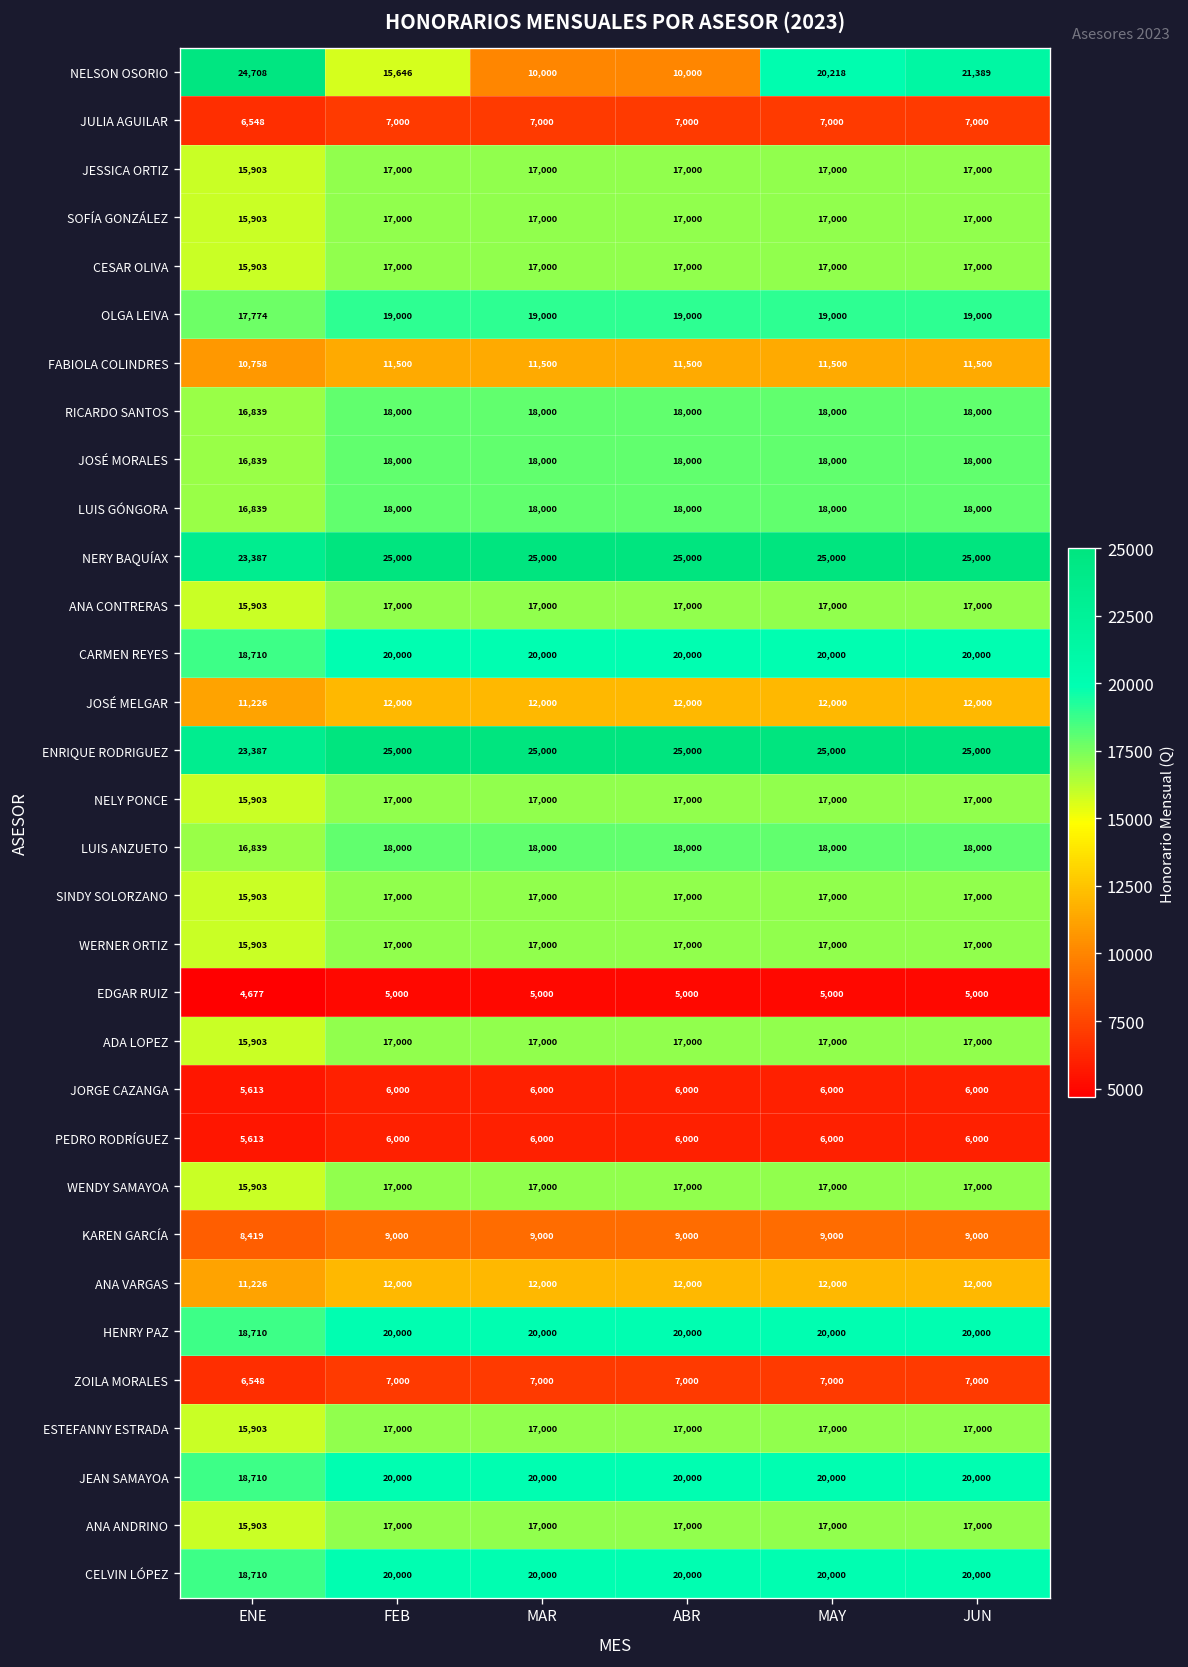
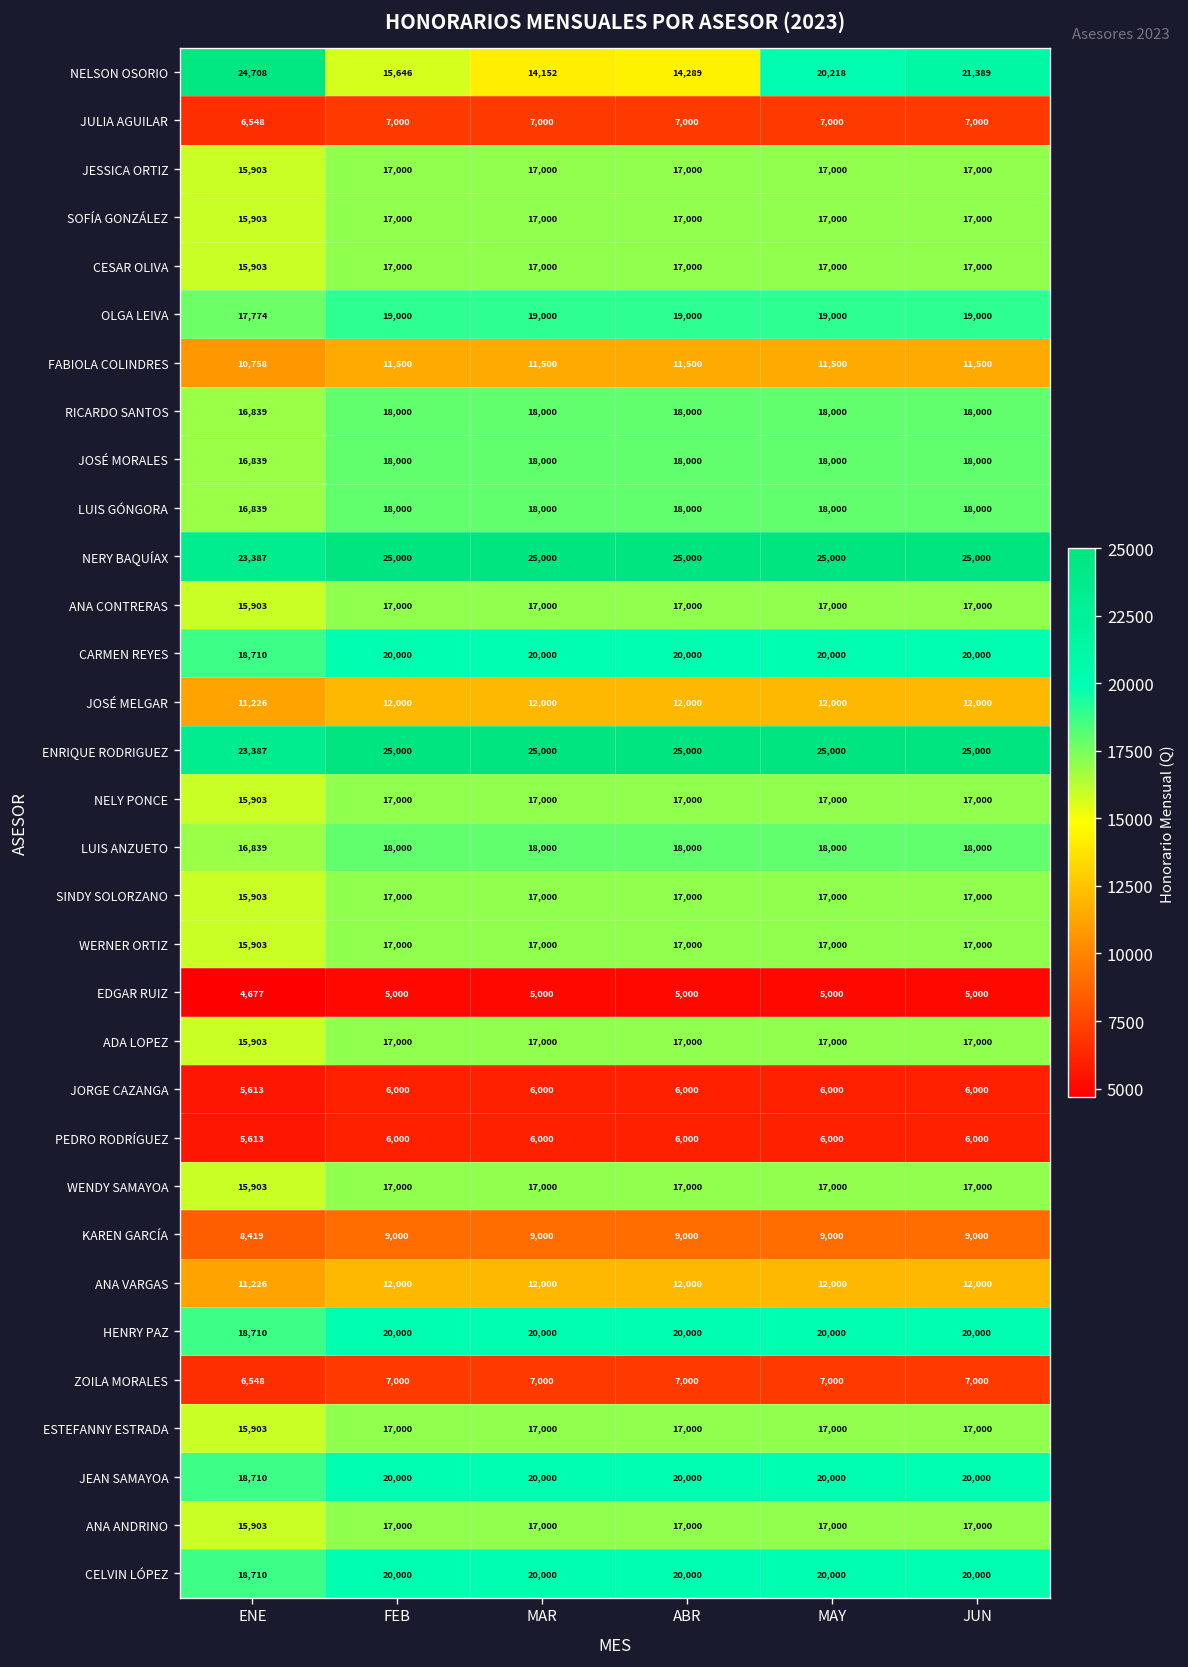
  {
    "NELSON OSORIO": {
      "ENE": "24,708",
      "FEB": "15,646",
-     "MAR": "10,000",
-     "ABR": "10,000",
+     "MAR": "14,152",
+     "ABR": "14,289",
      "MAY": "20,218",
      "JUN": "21,389"
    },
    "JULIA AGUILAR": {
      "ENE": "6,548",
      "FEB": "7,000",
      "MAR": "7,000",
      "ABR": "7,000",
      "MAY": "7,000",
      "JUN": "7,000"
    },
    "JESSICA ORTIZ": {
      "ENE": "15,903",
      "FEB": "17,000",
      "MAR": "17,000",
      "ABR": "17,000",
      "MAY": "17,000",
      "JUN": "17,000"
    },
    "SOFÍA GONZÁLEZ": {
      "ENE": "15,903",
      "FEB": "17,000",
      "MAR": "17,000",
      "ABR": "17,000",
      "MAY": "17,000",
      "JUN": "17,000"
    },
    "CESAR OLIVA": {
      "ENE": "15,903",
      "FEB": "17,000",
      "MAR": "17,000",
      "ABR": "17,000",
      "MAY": "17,000",
      "JUN": "17,000"
    },
    "OLGA LEIVA": {
      "ENE": "17,774",
      "FEB": "19,000",
      "MAR": "19,000",
      "ABR": "19,000",
      "MAY": "19,000",
      "JUN": "19,000"
    },
    "FABIOLA COLINDRES": {
      "ENE": "10,758",
      "FEB": "11,500",
      "MAR": "11,500",
      "ABR": "11,500",
      "MAY": "11,500",
      "JUN": "11,500"
    },
    "RICARDO SANTOS": {
      "ENE": "16,839",
      "FEB": "18,000",
      "MAR": "18,000",
      "ABR": "18,000",
      "MAY": "18,000",
      "JUN": "18,000"
    },
    "JOSÉ MORALES": {
      "ENE": "16,839",
      "FEB": "18,000",
      "MAR": "18,000",
      "ABR": "18,000",
      "MAY": "18,000",
      "JUN": "18,000"
    },
    "LUIS GÓNGORA": {
      "ENE": "16,839",
      "FEB": "18,000",
      "MAR": "18,000",
      "ABR": "18,000",
      "MAY": "18,000",
      "JUN": "18,000"
    },
    "NERY BAQUÍAX": {
      "ENE": "23,387",
      "FEB": "25,000",
      "MAR": "25,000",
      "ABR": "25,000",
      "MAY": "25,000",
      "JUN": "25,000"
    },
    "ANA CONTRERAS": {
      "ENE": "15,903",
      "FEB": "17,000",
      "MAR": "17,000",
      "ABR": "17,000",
      "MAY": "17,000",
      "JUN": "17,000"
    },
    "CARMEN REYES": {
      "ENE": "18,710",
      "FEB": "20,000",
      "MAR": "20,000",
      "ABR": "20,000",
      "MAY": "20,000",
      "JUN": "20,000"
    },
    "JOSÉ MELGAR": {
      "ENE": "11,226",
      "FEB": "12,000",
      "MAR": "12,000",
      "ABR": "12,000",
      "MAY": "12,000",
      "JUN": "12,000"
    },
    "ENRIQUE RODRIGUEZ": {
      "ENE": "23,387",
      "FEB": "25,000",
      "MAR": "25,000",
      "ABR": "25,000",
      "MAY": "25,000",
      "JUN": "25,000"
    },
    "NELY PONCE": {
      "ENE": "15,903",
      "FEB": "17,000",
      "MAR": "17,000",
      "ABR": "17,000",
      "MAY": "17,000",
      "JUN": "17,000"
    },
    "LUIS ANZUETO": {
      "ENE": "16,839",
      "FEB": "18,000",
      "MAR": "18,000",
      "ABR": "18,000",
      "MAY": "18,000",
      "JUN": "18,000"
    },
    "SINDY SOLORZANO": {
      "ENE": "15,903",
      "FEB": "17,000",
      "MAR": "17,000",
      "ABR": "17,000",
      "MAY": "17,000",
      "JUN": "17,000"
    },
    "WERNER ORTIZ": {
      "ENE": "15,903",
      "FEB": "17,000",
      "MAR": "17,000",
      "ABR": "17,000",
      "MAY": "17,000",
      "JUN": "17,000"
    },
    "EDGAR RUIZ": {
      "ENE": "4,677",
      "FEB": "5,000",
      "MAR": "5,000",
      "ABR": "5,000",
      "MAY": "5,000",
      "JUN": "5,000"
    },
    "ADA LOPEZ": {
      "ENE": "15,903",
      "FEB": "17,000",
      "MAR": "17,000",
      "ABR": "17,000",
      "MAY": "17,000",
      "JUN": "17,000"
    },
    "JORGE CAZANGA": {
      "ENE": "5,613",
      "FEB": "6,000",
      "MAR": "6,000",
      "ABR": "6,000",
      "MAY": "6,000",
      "JUN": "6,000"
    },
    "PEDRO RODRÍGUEZ": {
      "ENE": "5,613",
      "FEB": "6,000",
      "MAR": "6,000",
      "ABR": "6,000",
      "MAY": "6,000",
      "JUN": "6,000"
    },
    "WENDY SAMAYOA": {
      "ENE": "15,903",
      "FEB": "17,000",
      "MAR": "17,000",
      "ABR": "17,000",
      "MAY": "17,000",
      "JUN": "17,000"
    },
    "KAREN GARCÍA": {
      "ENE": "8,419",
      "FEB": "9,000",
      "MAR": "9,000",
      "ABR": "9,000",
      "MAY": "9,000",
      "JUN": "9,000"
    },
    "ANA VARGAS": {
      "ENE": "11,226",
      "FEB": "12,000",
      "MAR": "12,000",
      "ABR": "12,000",
      "MAY": "12,000",
      "JUN": "12,000"
    },
    "HENRY PAZ": {
      "ENE": "18,710",
      "FEB": "20,000",
      "MAR": "20,000",
      "ABR": "20,000",
      "MAY": "20,000",
      "JUN": "20,000"
    },
    "ZOILA MORALES": {
      "ENE": "6,548",
      "FEB": "7,000",
      "MAR": "7,000",
      "ABR": "7,000",
      "MAY": "7,000",
      "JUN": "7,000"
    },
    "ESTEFANNY ESTRADA": {
      "ENE": "15,903",
      "FEB": "17,000",
      "MAR": "17,000",
      "ABR": "17,000",
      "MAY": "17,000",
      "JUN": "17,000"
    },
    "JEAN SAMAYOA": {
      "ENE": "18,710",
      "FEB": "20,000",
      "MAR": "20,000",
      "ABR": "20,000",
      "MAY": "20,000",
      "JUN": "20,000"
    },
    "ANA ANDRINO": {
      "ENE": "15,903",
      "FEB": "17,000",
      "MAR": "17,000",
      "ABR": "17,000",
      "MAY": "17,000",
      "JUN": "17,000"
    },
    "CELVIN LÓPEZ": {
      "ENE": "18,710",
      "FEB": "20,000",
      "MAR": "20,000",
      "ABR": "20,000",
      "MAY": "20,000",
      "JUN": "20,000"
    }
  }
